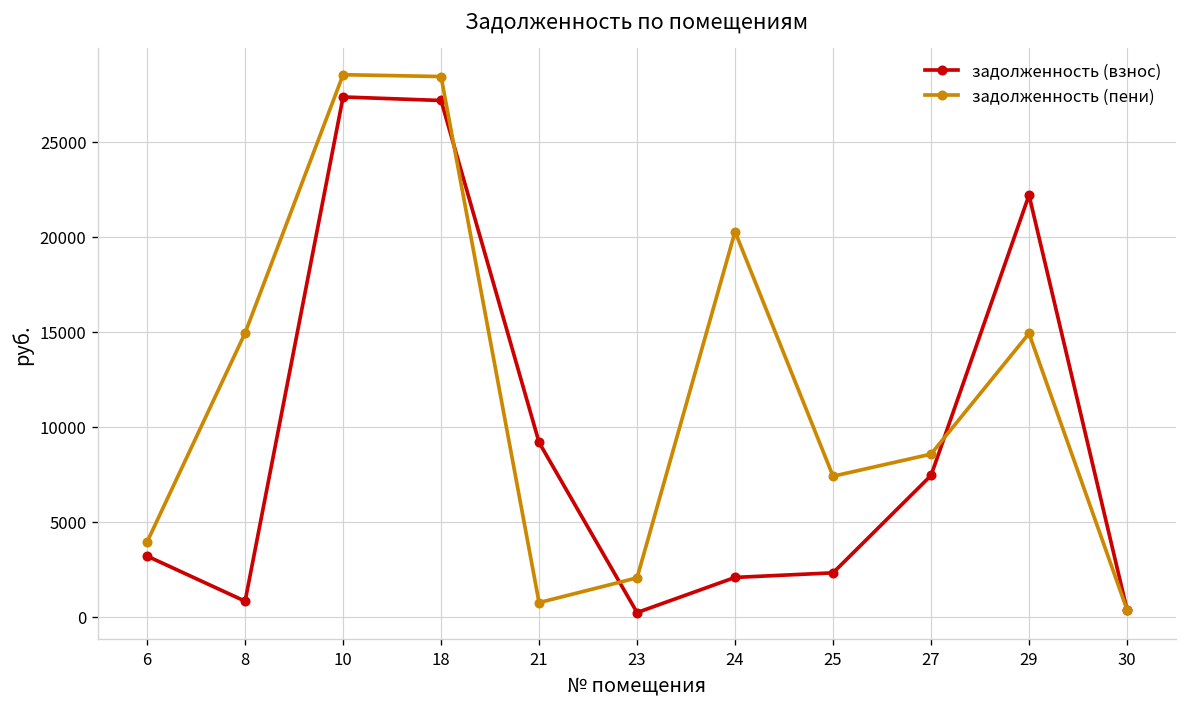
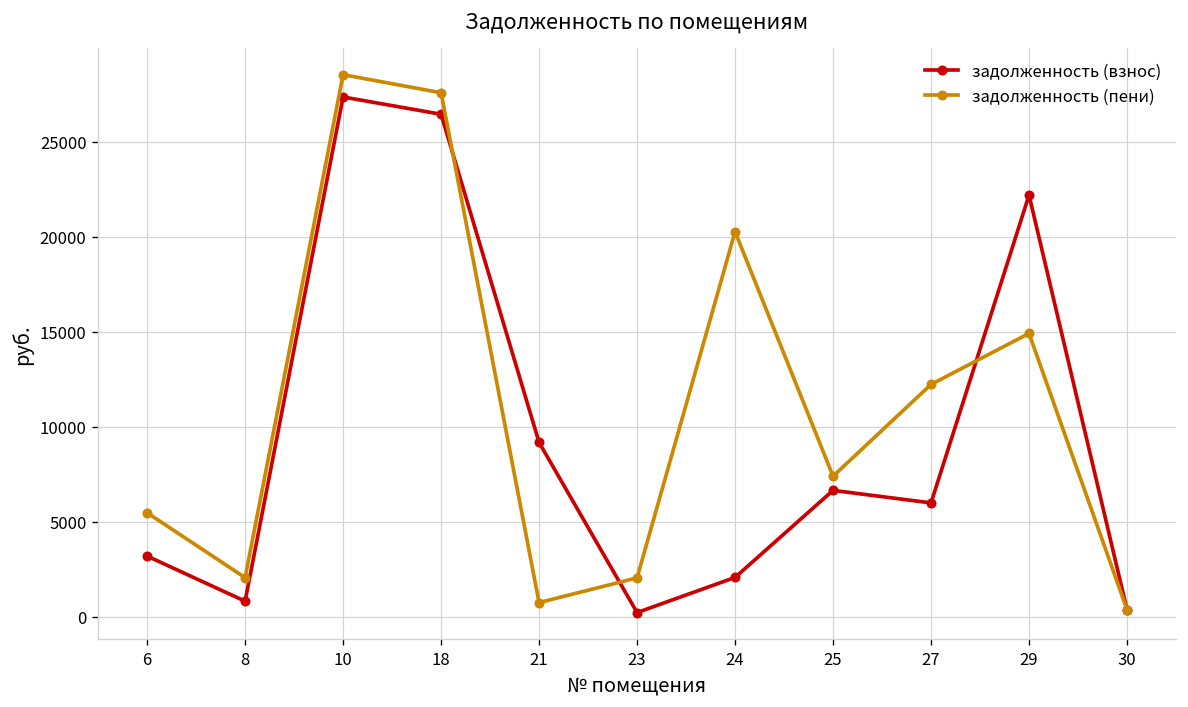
  {
    "задолженность (взнос)": {
      "6": 3200,
      "8": 800,
      "10": 27400,
-     "18": 27200,
+     "18": 26500,
      "21": 9200,
      "23": 200,
      "24": 2100,
-     "25": 2300,
-     "27": 7400,
+     "25": 6700,
+     "27": 6000,
      "29": 22200
    },
    "задолженность (пени)": {
-     "6": 4000,
-     "8": 14900,
+     "6": 5500,
+     "8": 2100,
      "10": 28500,
-     "18": 28400,
+     "18": 27600,
      "21": 800,
      "23": 2100,
      "24": 20300,
      "25": 7400,
-     "27": 8600,
+     "27": 12200,
      "29": 14900
    }
  }
